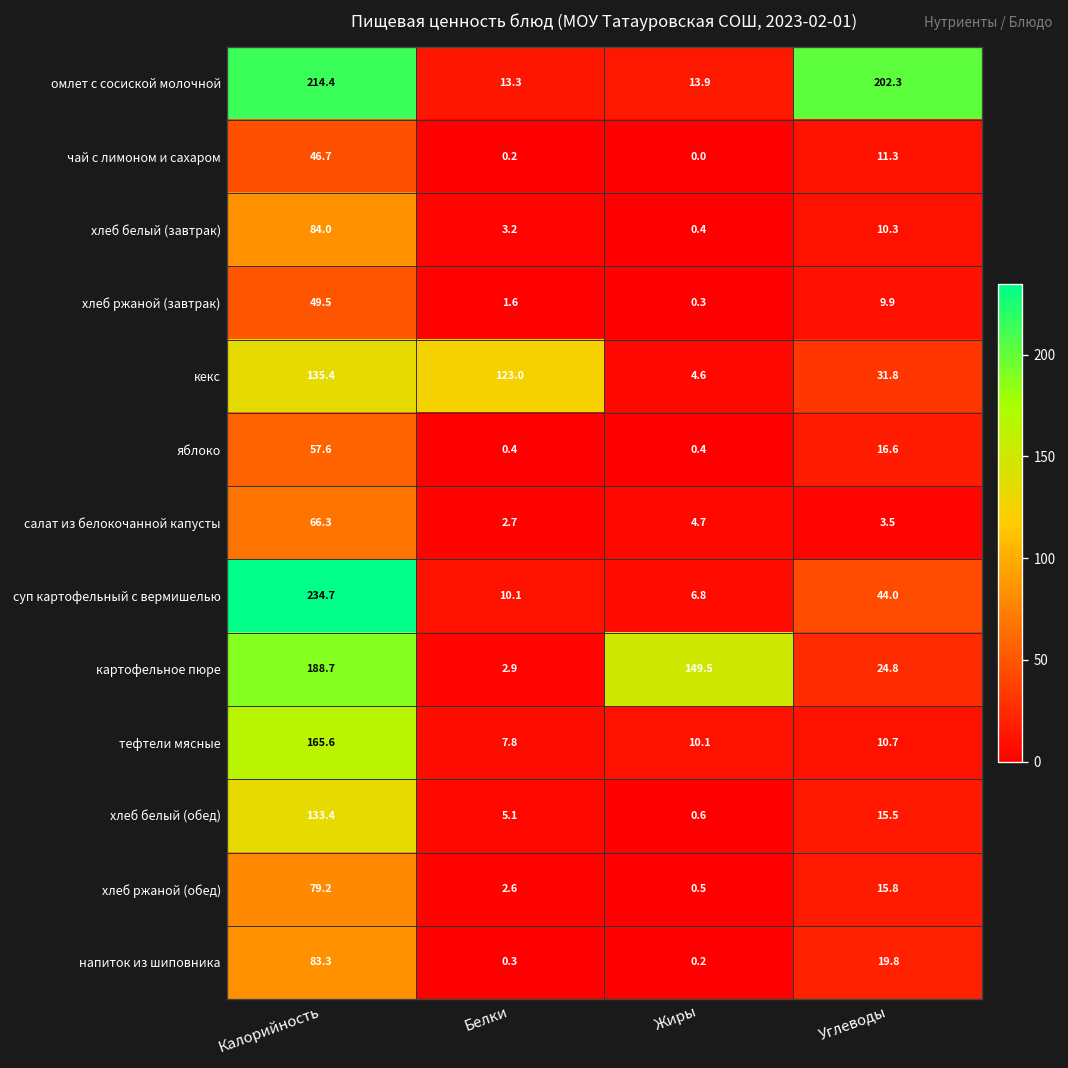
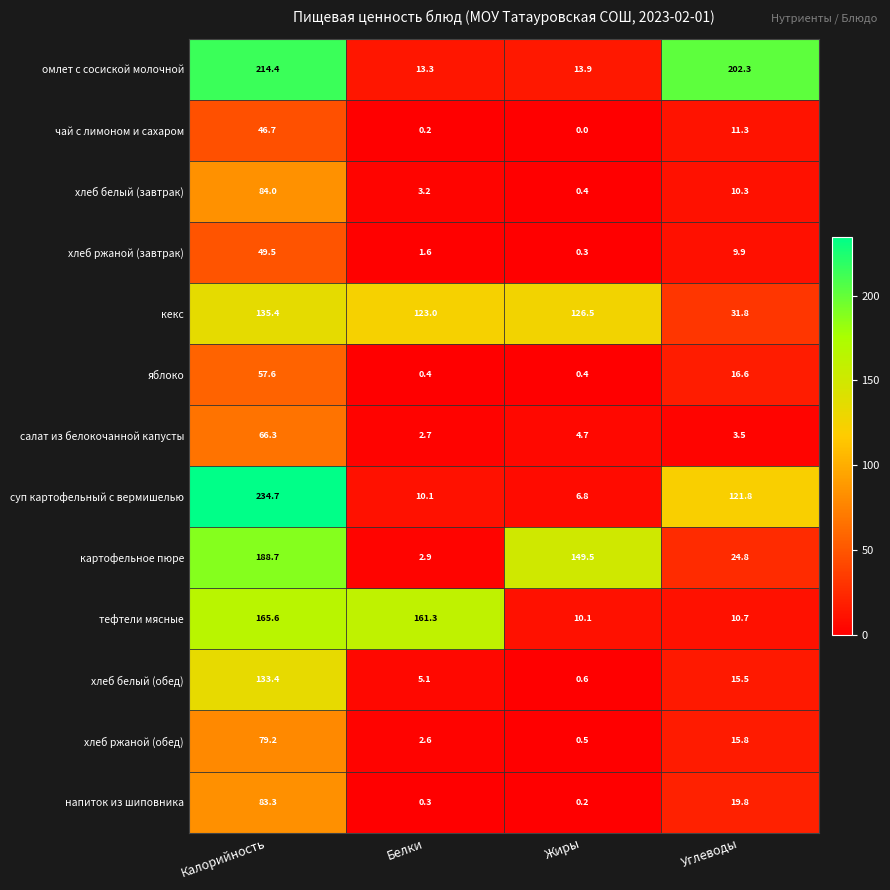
  {
    "омлет с сосиской молочной": {
      "Калорийность": 214.4,
      "Белки": 13.3,
      "Жиры": 13.9,
      "Углеводы": 202.3
    },
    "чай с лимоном и сахаром": {
      "Калорийность": 46.7,
      "Белки": 0.2,
      "Жиры": 0.0,
      "Углеводы": 11.3
    },
    "хлеб белый (завтрак)": {
      "Калорийность": 84.0,
      "Белки": 3.2,
      "Жиры": 0.4,
      "Углеводы": 10.3
    },
    "хлеб ржаной (завтрак)": {
      "Калорийность": 49.5,
      "Белки": 1.6,
      "Жиры": 0.3,
      "Углеводы": 9.9
    },
    "кекс": {
      "Калорийность": 135.4,
      "Белки": 123.0,
-     "Жиры": 4.6,
+     "Жиры": 126.5,
      "Углеводы": 31.8
    },
    "яблоко": {
      "Калорийность": 57.6,
      "Белки": 0.4,
      "Жиры": 0.4,
      "Углеводы": 16.6
    },
    "салат из белокочанной капусты": {
      "Калорийность": 66.3,
      "Белки": 2.7,
      "Жиры": 4.7,
      "Углеводы": 3.5
    },
    "суп картофельный с вермишелью": {
      "Калорийность": 234.7,
      "Белки": 10.1,
      "Жиры": 6.8,
-     "Углеводы": 44.0
+     "Углеводы": 121.8
    },
    "картофельное пюре": {
      "Калорийность": 188.7,
      "Белки": 2.9,
      "Жиры": 149.5,
      "Углеводы": 24.8
    },
    "тефтели мясные": {
      "Калорийность": 165.6,
-     "Белки": 7.8,
+     "Белки": 161.3,
      "Жиры": 10.1,
      "Углеводы": 10.7
    },
    "хлеб белый (обед)": {
      "Калорийность": 133.4,
      "Белки": 5.1,
      "Жиры": 0.6,
      "Углеводы": 15.5
    },
    "хлеб ржаной (обед)": {
      "Калорийность": 79.2,
      "Белки": 2.6,
      "Жиры": 0.5,
      "Углеводы": 15.8
    },
    "напиток из шиповника": {
      "Калорийность": 83.3,
      "Белки": 0.3,
      "Жиры": 0.2,
      "Углеводы": 19.8
    }
  }
